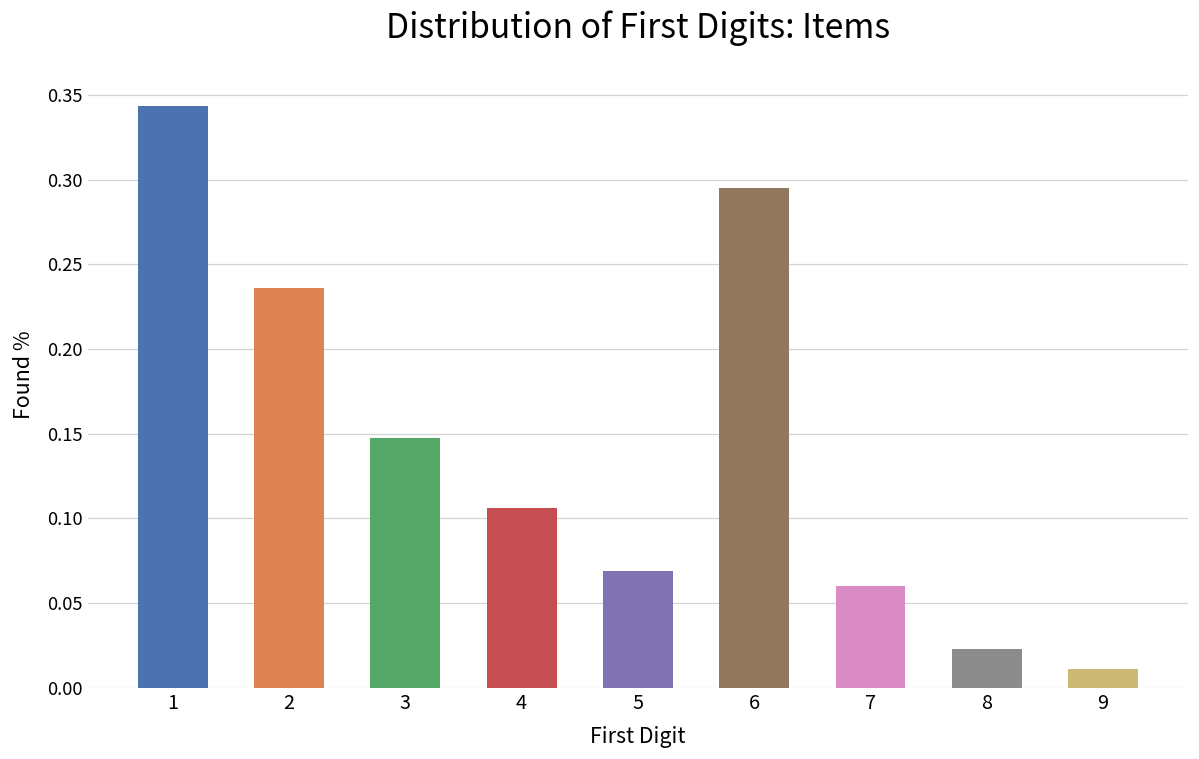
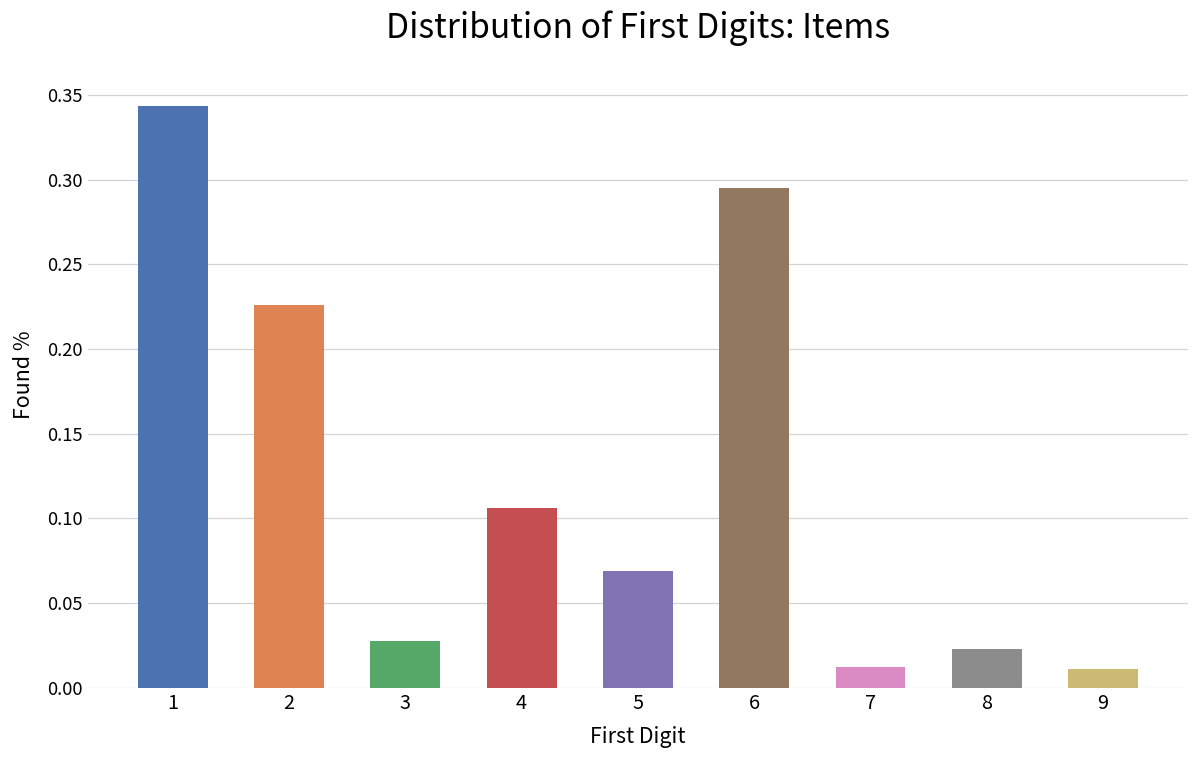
  {
    "1": 0.344,
-   "2": 0.236,
-   "3": 0.147,
+   "2": 0.226,
+   "3": 0.028,
    "4": 0.106,
    "5": 0.069,
    "6": 0.295,
-   "7": 0.060,
+   "7": 0.012,
    "8": 0.023,
    "9": 0.011
  }
